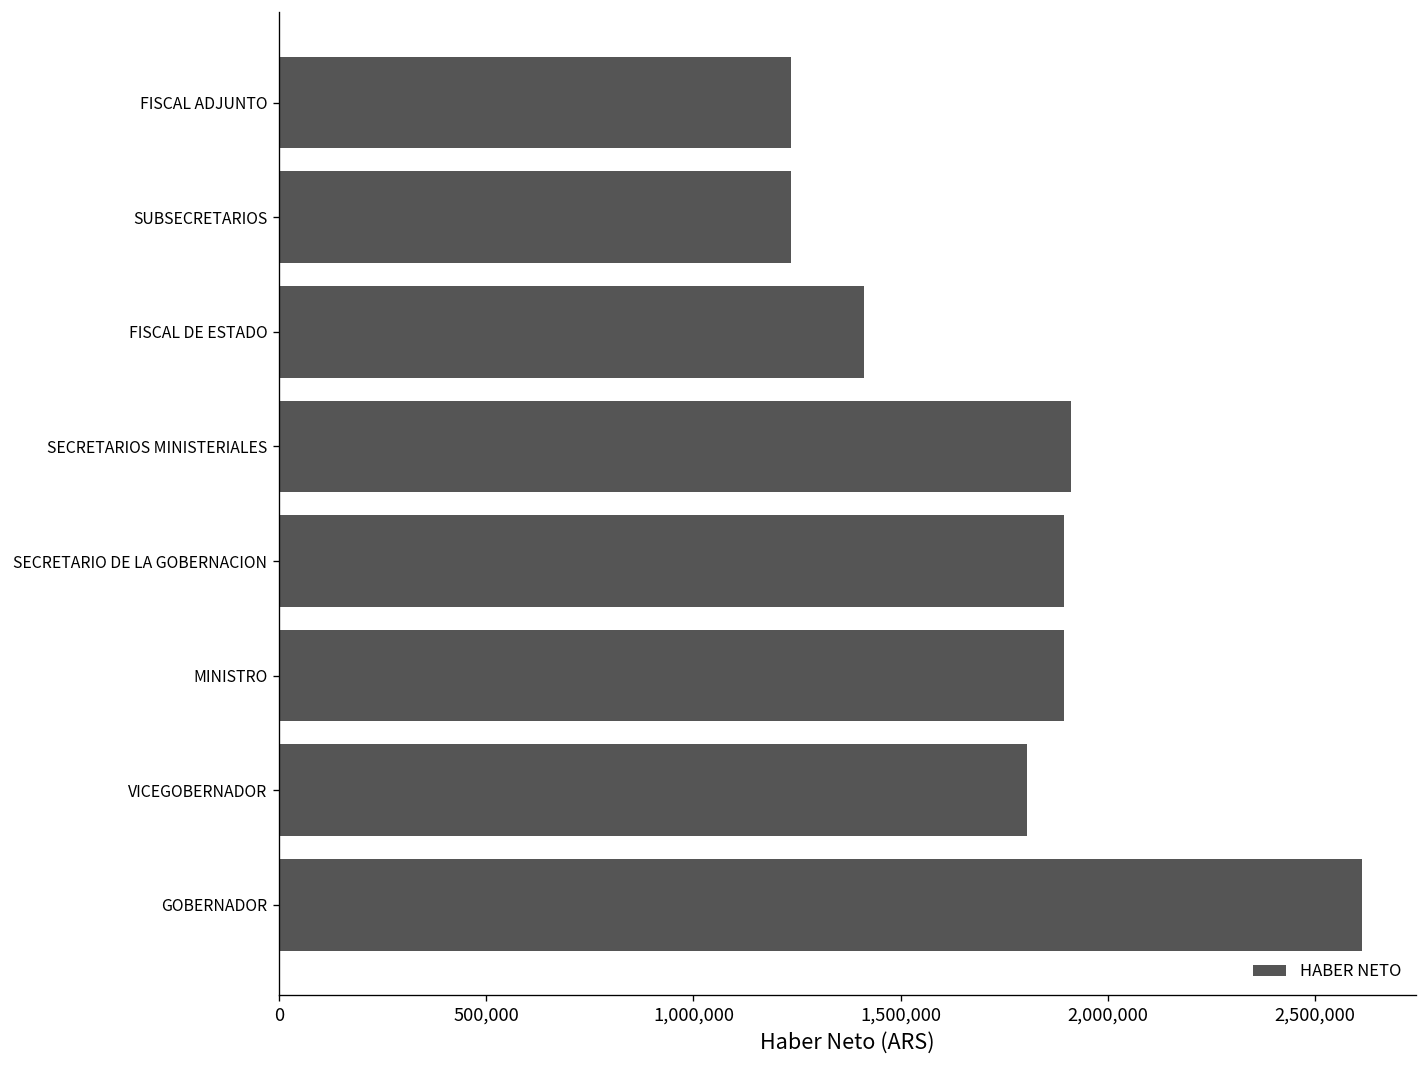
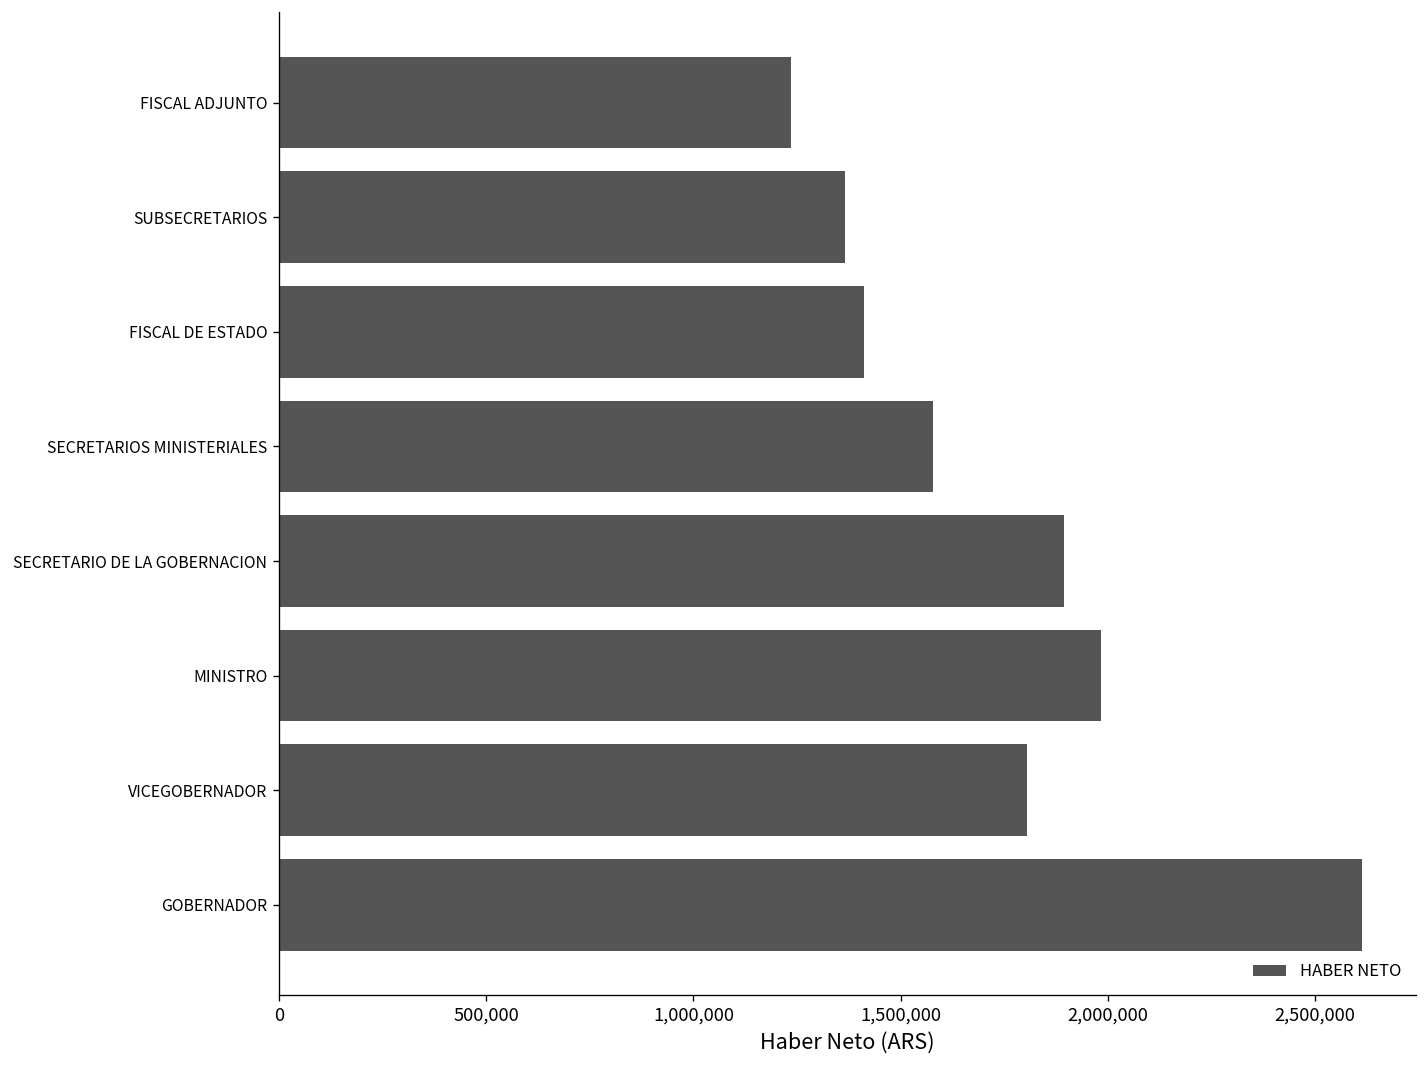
  {
    "FISCAL ADJUNTO": "1,240,000",
-   "SUBSECRETARIOS": "1,230,000",
+   "SUBSECRETARIOS": "1,370,000",
    "FISCAL DE ESTADO": "1,410,000",
-   "SECRETARIOS MINISTERIALES": "1,910,000",
+   "SECRETARIOS MINISTERIALES": "1,580,000",
    "SECRETARIO DE LA GOBERNACION": "1,890,000",
-   "MINISTRO": "1,900,000",
+   "MINISTRO": "1,980,000",
    "VICEGOBERNADOR": "1,800,000",
    "GOBERNADOR": "2,610,000"
  }
